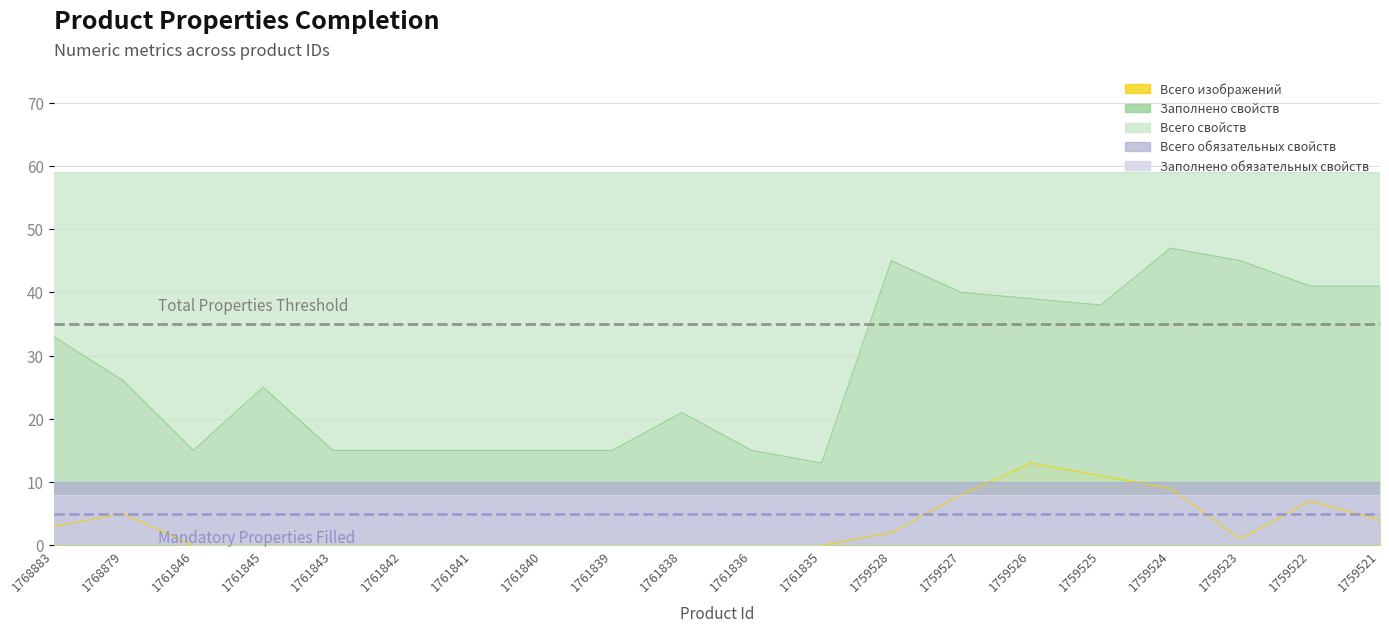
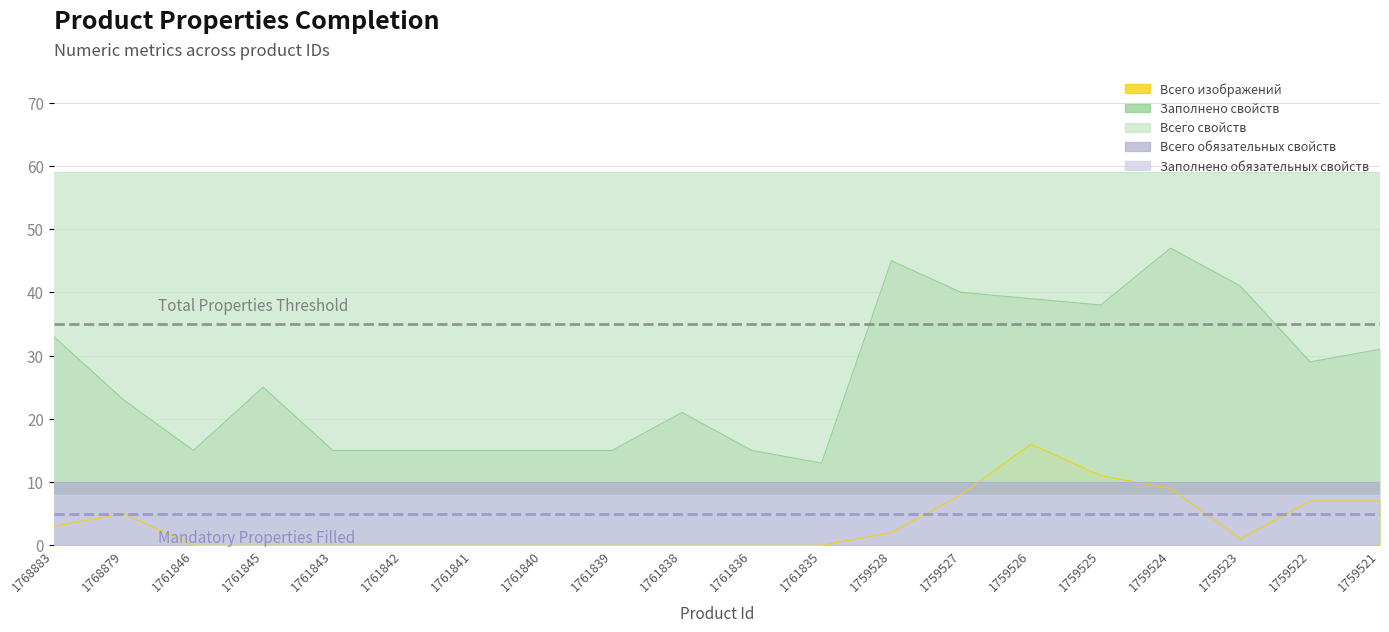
  {
    "Всего изображений": {
      "1768883": 3,
      "1768879": 5,
      "1761846": 0,
      "1761845": 0,
      "1761843": 0,
      "1761842": 0,
      "1761841": 0,
      "1761840": 0,
      "1761839": 0,
      "1761838": 0,
      "1761836": 0,
      "1761835": 0,
      "1759528": 2,
-     "1759526": 13,
+     "1759526": 16,
      "1759525": 11,
      "1759524": 9,
      "1759523": 1,
      "1759522": 7,
-     "1759521": 4
+     "1759521": 7
    },
    "Заполнено свойств": {
      "1768883": 33,
-     "1768879": 26,
+     "1768879": 23,
      "1761846": 15,
      "1761845": 25,
      "1761843": 15,
      "1761842": 15,
      "1761841": 15,
      "1761840": 15,
      "1761839": 15,
      "1761838": 21,
      "1761836": 15,
      "1761835": 13,
      "1759528": 45,
      "1759527": 40,
      "1759526": 39,
      "1759525": 38,
      "1759524": 47,
-     "1759523": 45,
-     "1759522": 41,
-     "1759521": 41
+     "1759523": 41,
+     "1759522": 29,
+     "1759521": 31
    }
  }
